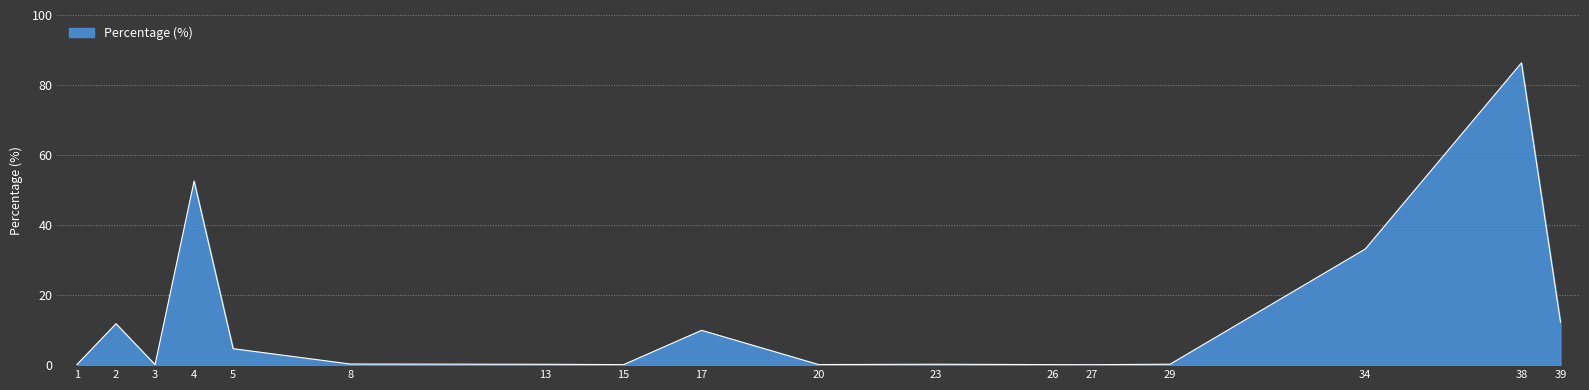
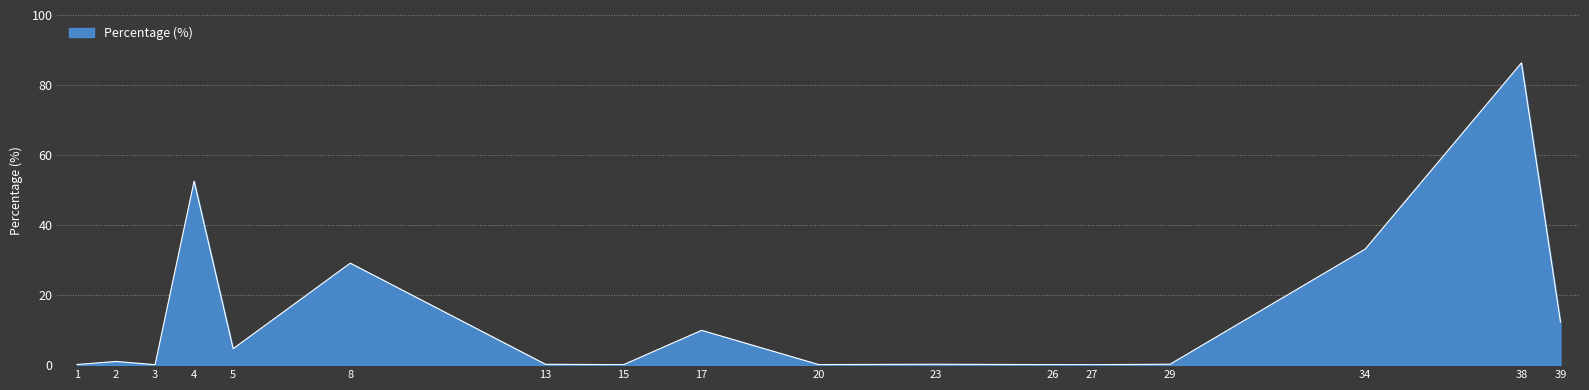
  {
    "1": 0,
-   "2": 12,
+   "2": 1,
    "3": 0,
    "4": 53,
    "5": 5,
-   "8": 0,
+   "8": 29,
    "13": 0,
    "15": 0,
    "17": 10,
    "20": 0,
    "23": 0,
    "26": 0,
    "27": 0,
    "29": 0,
    "34": 33,
    "38": 86,
    "39": 12
  }
